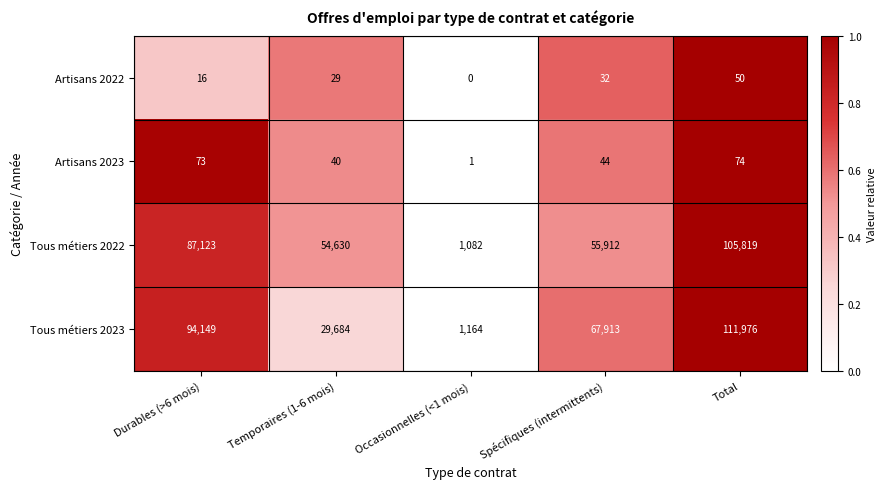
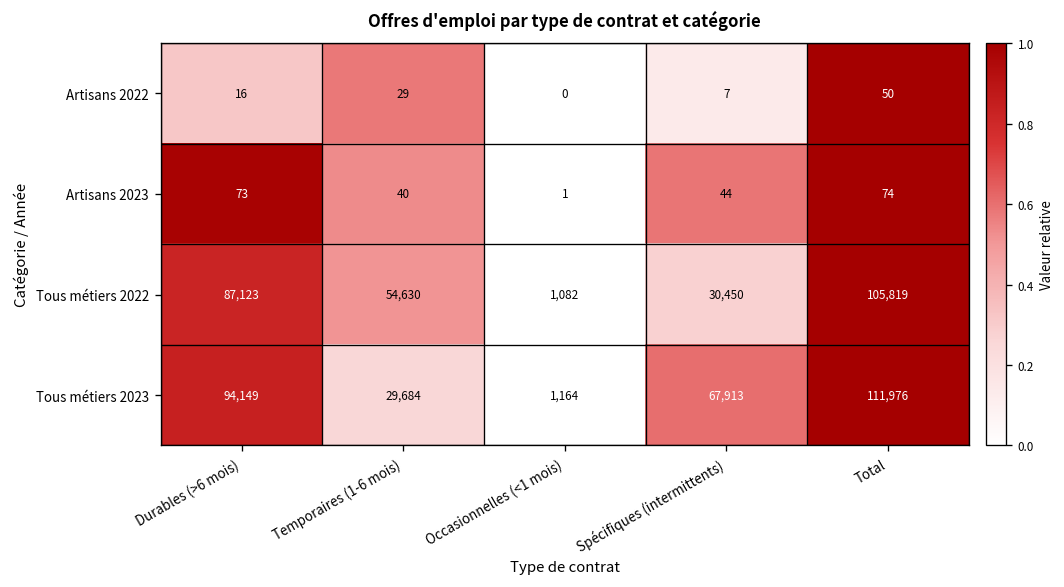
  {
    "Artisans 2022": {
      "Durables (>6 mois)": "16",
      "Temporaires (1-6 mois)": "29",
      "Occasionnelles (<1 mois)": "0",
-     "Spécifiques (intermittents)": "32",
+     "Spécifiques (intermittents)": "7",
      "Total": "50"
    },
    "Artisans 2023": {
      "Durables (>6 mois)": "73",
      "Temporaires (1-6 mois)": "40",
      "Occasionnelles (<1 mois)": "1",
      "Spécifiques (intermittents)": "44",
      "Total": "74"
    },
    "Tous métiers 2022": {
      "Durables (>6 mois)": "87,123",
      "Temporaires (1-6 mois)": "54,630",
      "Occasionnelles (<1 mois)": "1,082",
-     "Spécifiques (intermittents)": "55,912",
+     "Spécifiques (intermittents)": "30,450",
      "Total": "105,819"
    },
    "Tous métiers 2023": {
      "Durables (>6 mois)": "94,149",
      "Temporaires (1-6 mois)": "29,684",
      "Occasionnelles (<1 mois)": "1,164",
      "Spécifiques (intermittents)": "67,913",
      "Total": "111,976"
    }
  }
